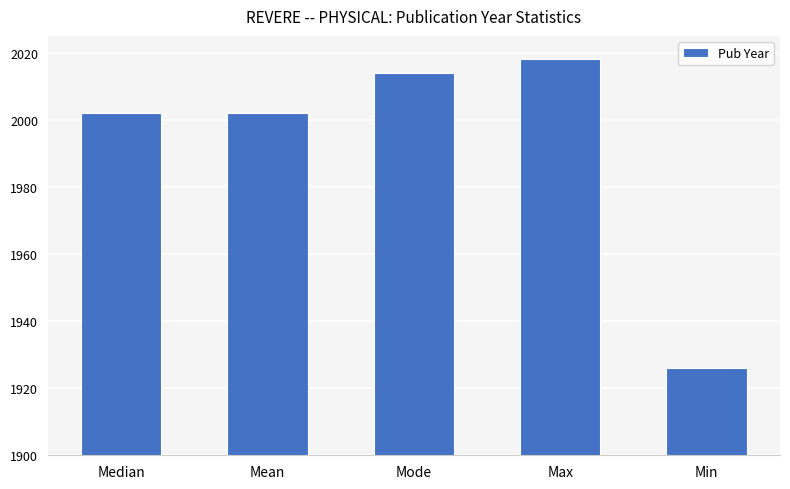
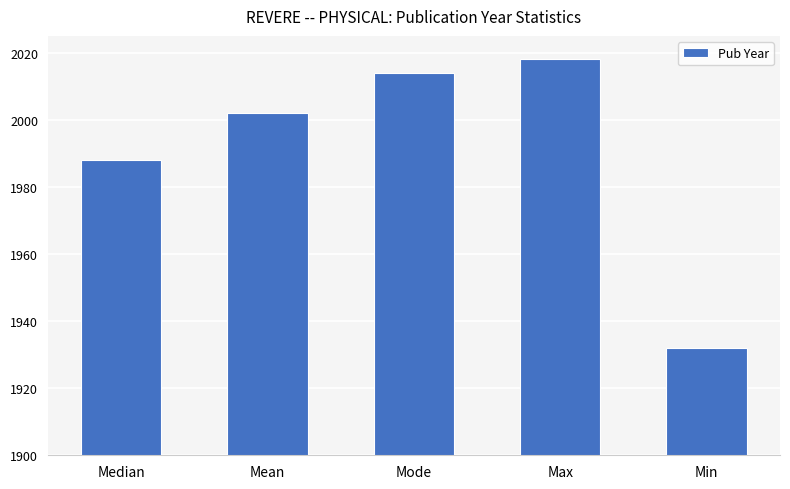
  {
-   "Median": 2002,
+   "Median": 1988,
    "Mean": 2002,
    "Mode": 2014,
    "Max": 2018,
-   "Min": 1926
+   "Min": 1932
  }
